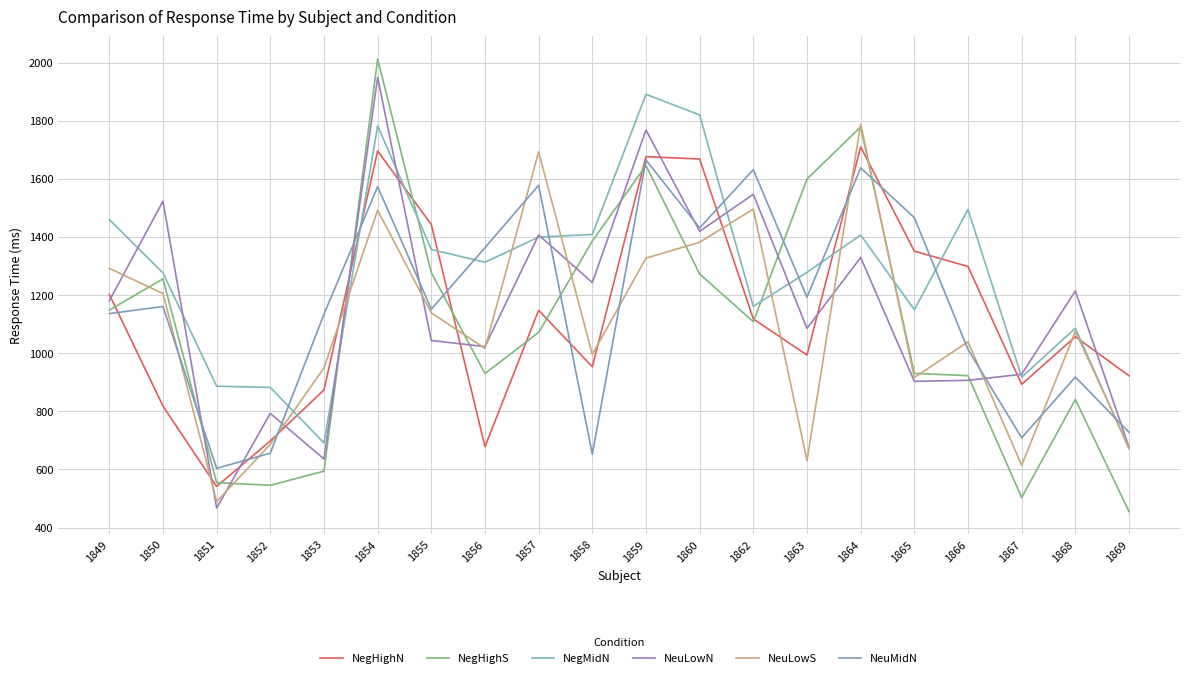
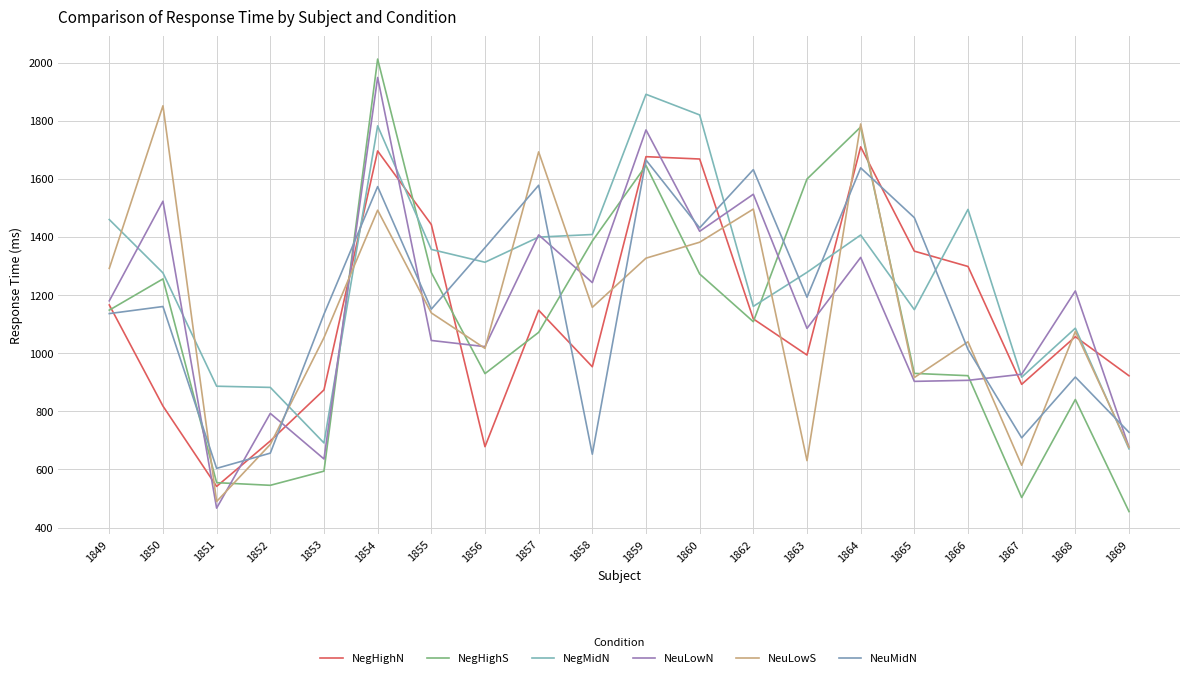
  {
    "NegHighN": {
-     "1849": 1200,
+     "1849": 1170,
      "1850": 820,
      "1851": 540,
      "1852": 700,
      "1853": 870,
      "1854": 1700,
      "1855": 1440,
      "1856": 680,
      "1857": 1150,
      "1858": 950,
      "1859": 1680,
      "1860": 1670,
      "1862": 1120,
      "1863": 990,
      "1864": 1710,
      "1865": 1350,
      "1866": 1300,
      "1867": 890,
      "1868": 1060,
      "1869": 920
    },
    "NeuLowS": {
      "1849": 1290,
-     "1850": 1210,
+     "1850": 1850,
      "1851": 490,
      "1852": 690,
-     "1853": 950,
+     "1853": 1050,
      "1854": 1490,
      "1855": 1140,
      "1857": 1690,
-     "1858": 1000,
+     "1858": 1160,
      "1859": 1330,
      "1860": 1380,
      "1862": 1500,
      "1863": 630,
      "1864": 1790,
      "1865": 920,
      "1866": 1040,
      "1867": 610,
      "1868": 1080
    }
  }
